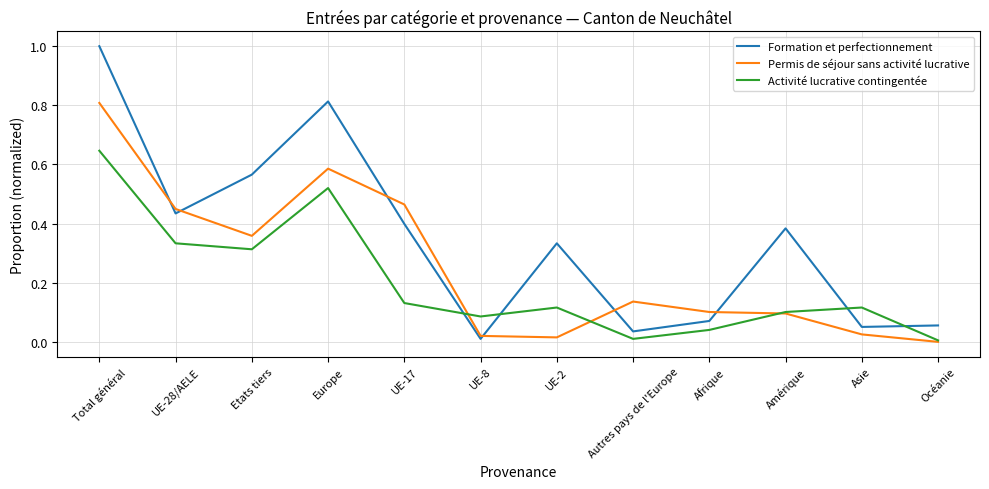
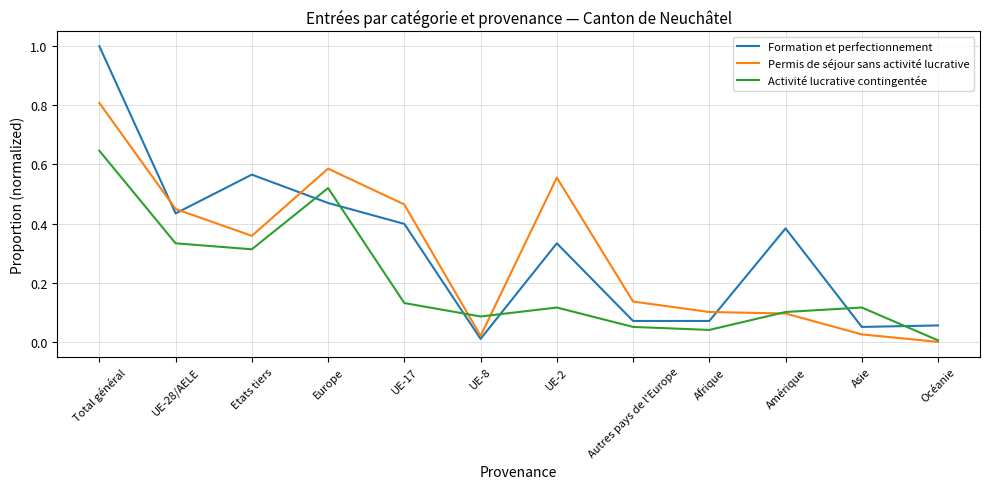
  {
    "Formation et perfectionnement": {
      "Total général": 1.00,
      "UE-28/AELE": 0.43,
      "Etats tiers": 0.57,
-     "Europe": 0.81,
+     "Europe": 0.47,
      "UE-17": 0.40,
      "UE-8": 0.01,
      "UE-2": 0.33,
-     "Autres pays de l'Europe": 0.04,
+     "Autres pays de l'Europe": 0.07,
      "Afrique": 0.07,
      "Amérique": 0.38,
      "Asie": 0.05,
      "Océanie": 0.06
    },
    "Permis de séjour sans activité lucrative": {
      "Total général": 0.81,
      "UE-28/AELE": 0.45,
      "Etats tiers": 0.36,
      "Europe": 0.59,
      "UE-17": 0.46,
      "UE-8": 0.02,
-     "UE-2": 0.02,
+     "UE-2": 0.56,
      "Autres pays de l'Europe": 0.14,
      "Afrique": 0.10,
      "Asie": 0.03
    },
    "Activité lucrative contingentée": {
      "Total général": 0.65,
      "UE-28/AELE": 0.33,
      "Etats tiers": 0.31,
      "Europe": 0.52,
      "UE-17": 0.13,
      "UE-8": 0.09,
      "UE-2": 0.12,
-     "Autres pays de l'Europe": 0.01,
+     "Autres pays de l'Europe": 0.05,
      "Afrique": 0.04,
      "Asie": 0.12
    }
  }
